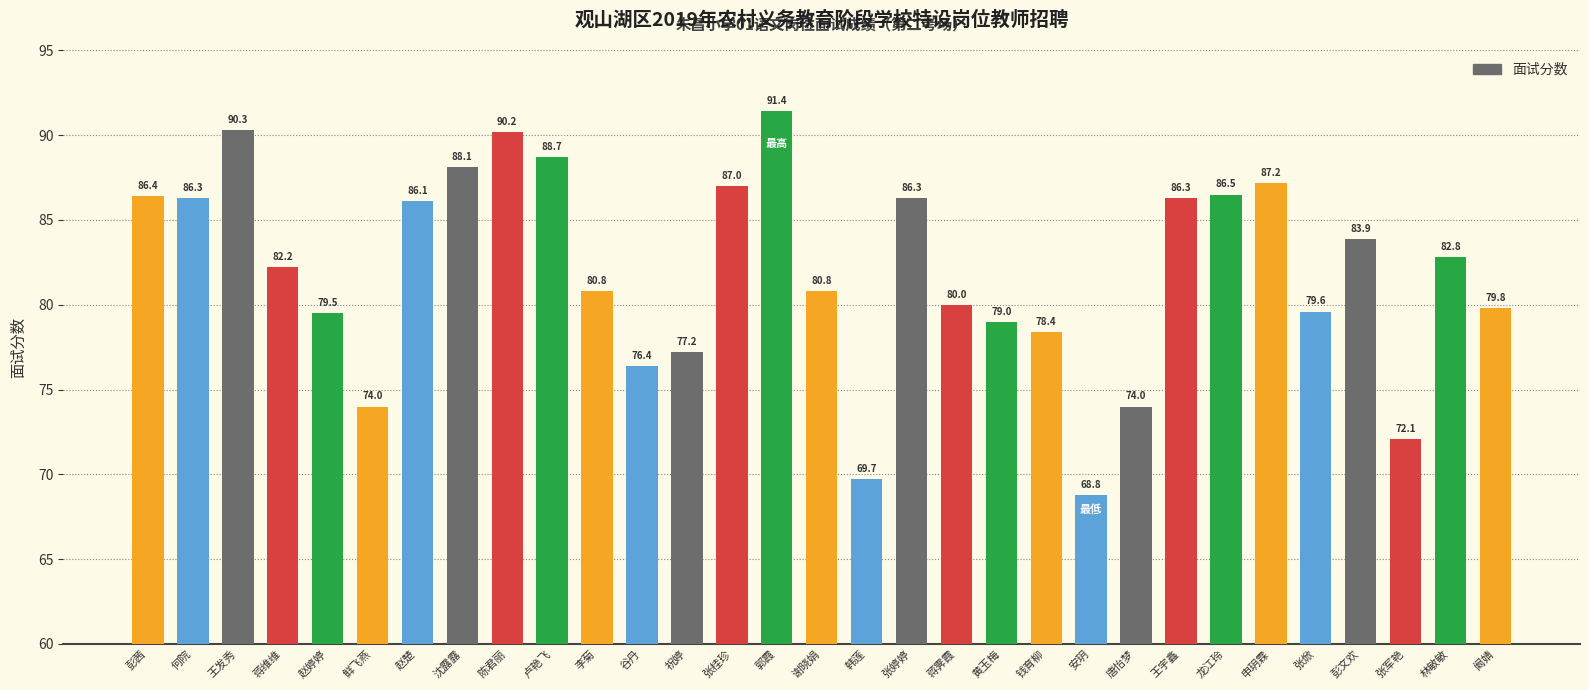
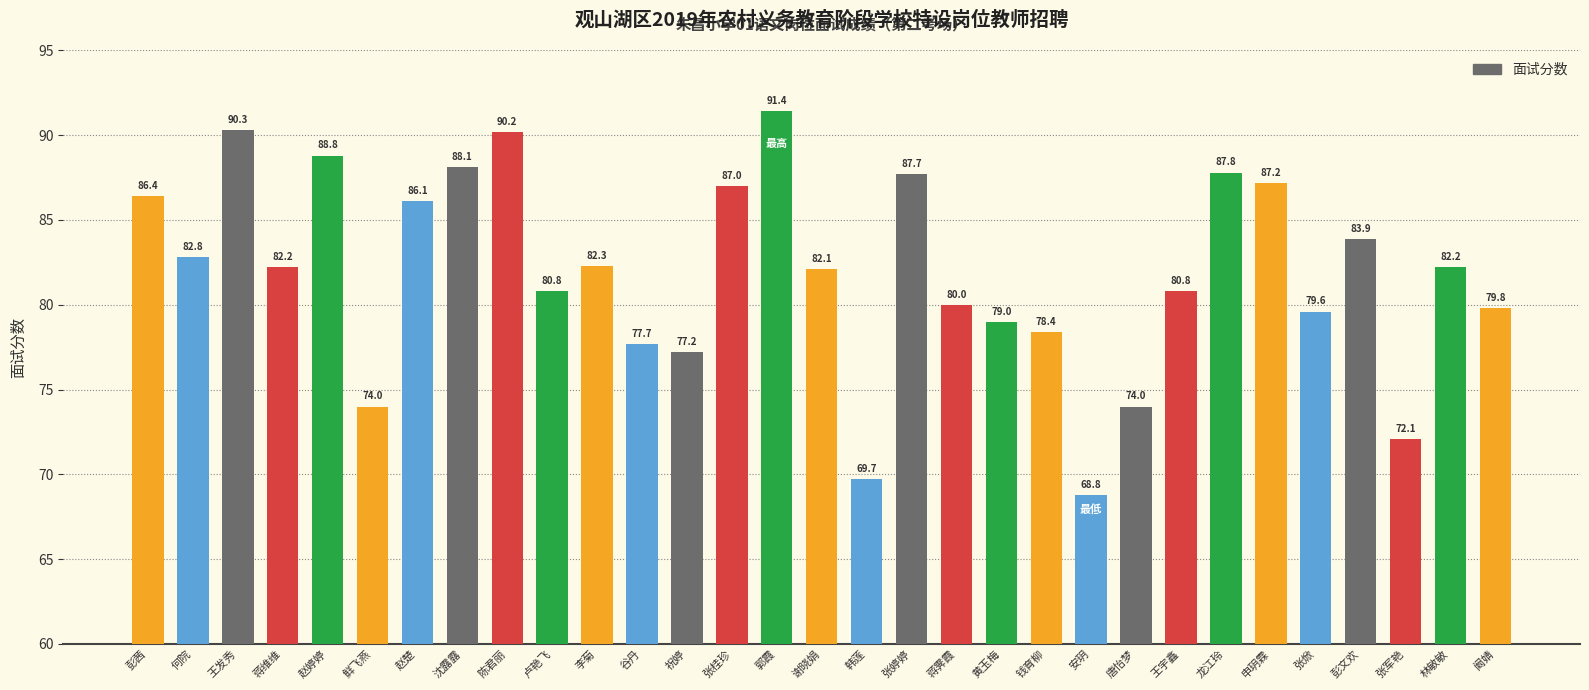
  {
    "彭茜": 86.4,
-   "何院": 86.3,
+   "何院": 82.8,
    "王发秀": 90.3,
    "蒋维维": 82.2,
-   "赵婷婷": 79.5,
+   "赵婷婷": 88.8,
    "鲜飞燕": 74.0,
    "赵楚": 86.1,
    "沈露露": 88.1,
    "陈君丽": 90.2,
-   "卢艳飞": 88.7,
-   "李菊": 80.8,
-   "谷丹": 76.4,
+   "卢艳飞": 80.8,
+   "李菊": 82.3,
+   "谷丹": 77.7,
    "祝婷": 77.2,
    "张桂珍": 87.0,
    "郭霞": 91.4,
-   "谢晓娟": 80.8,
+   "谢晓娟": 82.1,
    "韩莲": 69.7,
-   "张婷婷": 86.3,
+   "张婷婷": 87.7,
    "蒋霁霞": 80.0,
    "黄玉梅": 79.0,
    "钱育柳": 78.4,
    "安玥": 68.8,
    "唐怡梦": 74.0,
-   "王宇鑫": 86.3,
-   "龙江玲": 86.5,
+   "王宇鑫": 80.8,
+   "龙江玲": 87.8,
    "申玥霖": 87.2,
    "张焮": 79.6,
    "彭文欢": 83.9,
    "张军艳": 72.1,
-   "林敏敏": 82.8,
+   "林敏敏": 82.2,
    "阚婧": 79.8
  }
